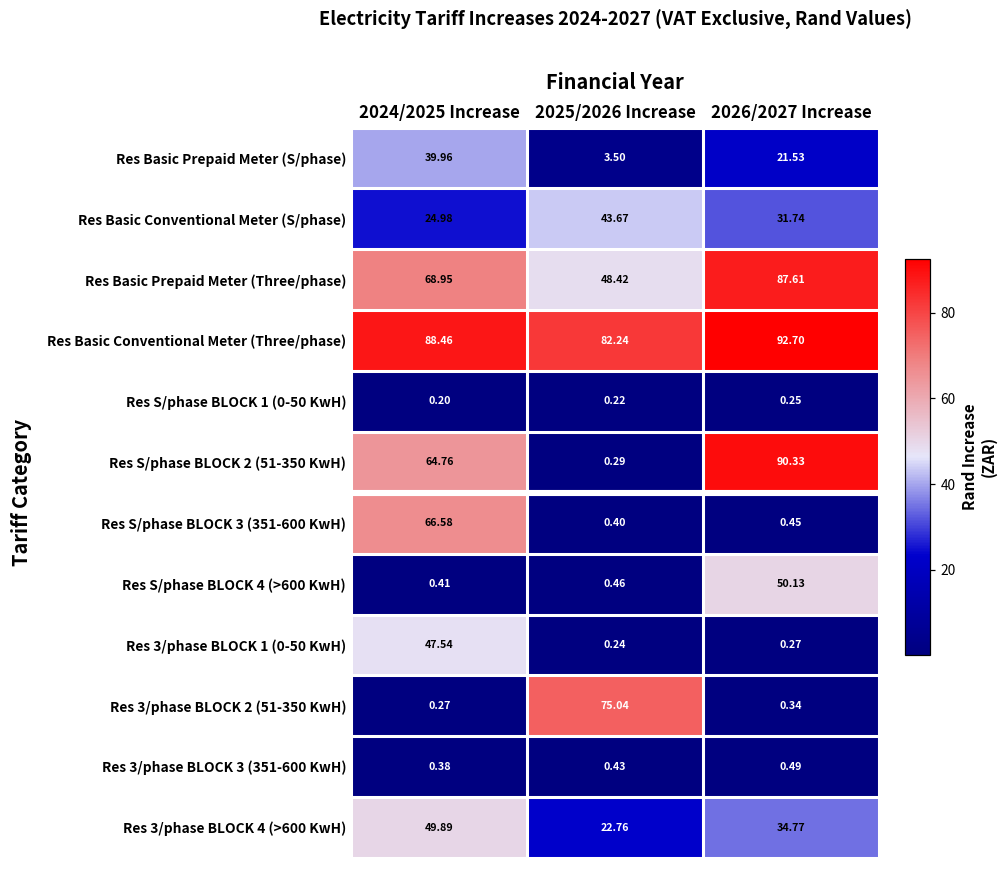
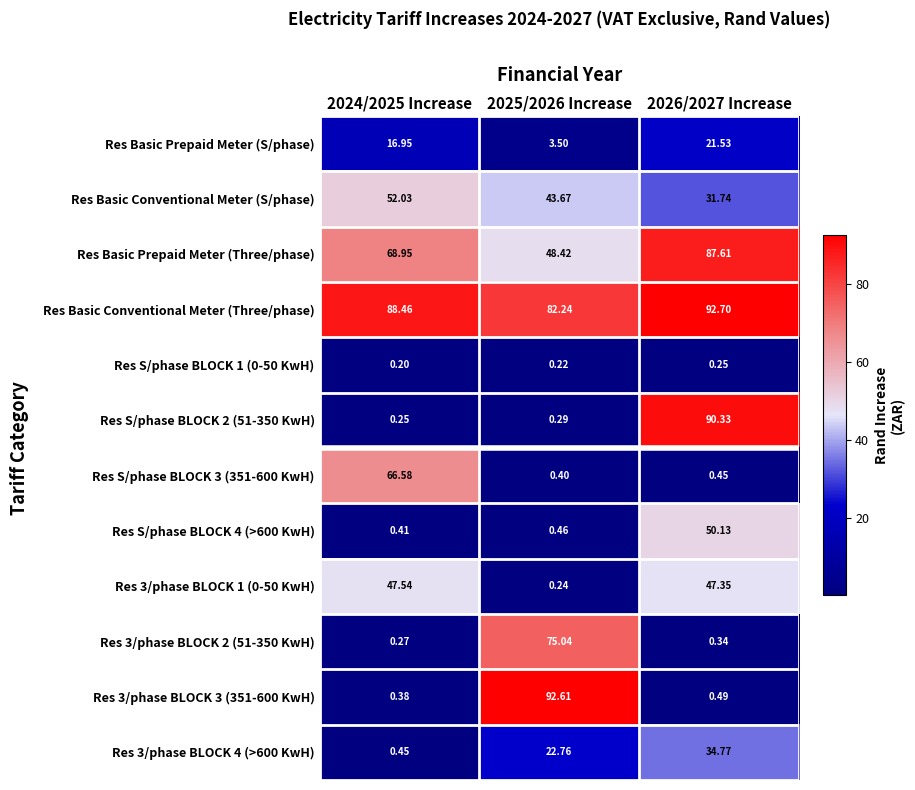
  {
    "Res Basic Prepaid Meter (S/phase)": {
-     "2024/2025 Increase": 39.96,
+     "2024/2025 Increase": 16.95,
      "2025/2026 Increase": 3.50,
      "2026/2027 Increase": 21.53
    },
    "Res Basic Conventional Meter (S/phase)": {
-     "2024/2025 Increase": 24.98,
+     "2024/2025 Increase": 52.03,
      "2025/2026 Increase": 43.67,
      "2026/2027 Increase": 31.74
    },
    "Res Basic Prepaid Meter (Three/phase)": {
      "2024/2025 Increase": 68.95,
      "2025/2026 Increase": 48.42,
      "2026/2027 Increase": 87.61
    },
    "Res Basic Conventional Meter (Three/phase)": {
      "2024/2025 Increase": 88.46,
      "2025/2026 Increase": 82.24,
      "2026/2027 Increase": 92.70
    },
    "Res S/phase BLOCK 1 (0-50 KwH)": {
      "2024/2025 Increase": 0.20,
      "2025/2026 Increase": 0.22,
      "2026/2027 Increase": 0.25
    },
    "Res S/phase BLOCK 2 (51-350 KwH)": {
-     "2024/2025 Increase": 64.76,
+     "2024/2025 Increase": 0.25,
      "2025/2026 Increase": 0.29,
      "2026/2027 Increase": 90.33
    },
    "Res S/phase BLOCK 3 (351-600 KwH)": {
      "2024/2025 Increase": 66.58,
      "2025/2026 Increase": 0.40,
      "2026/2027 Increase": 0.45
    },
    "Res S/phase BLOCK 4 (>600 KwH)": {
      "2024/2025 Increase": 0.41,
      "2025/2026 Increase": 0.46,
      "2026/2027 Increase": 50.13
    },
    "Res 3/phase BLOCK 1 (0-50 KwH)": {
      "2024/2025 Increase": 47.54,
      "2025/2026 Increase": 0.24,
-     "2026/2027 Increase": 0.27
+     "2026/2027 Increase": 47.35
    },
    "Res 3/phase BLOCK 2 (51-350 KwH)": {
      "2024/2025 Increase": 0.27,
      "2025/2026 Increase": 75.04,
      "2026/2027 Increase": 0.34
    },
    "Res 3/phase BLOCK 3 (351-600 KwH)": {
      "2024/2025 Increase": 0.38,
-     "2025/2026 Increase": 0.43,
+     "2025/2026 Increase": 92.61,
      "2026/2027 Increase": 0.49
    },
    "Res 3/phase BLOCK 4 (>600 KwH)": {
-     "2024/2025 Increase": 49.89,
+     "2024/2025 Increase": 0.45,
      "2025/2026 Increase": 22.76,
      "2026/2027 Increase": 34.77
    }
  }
